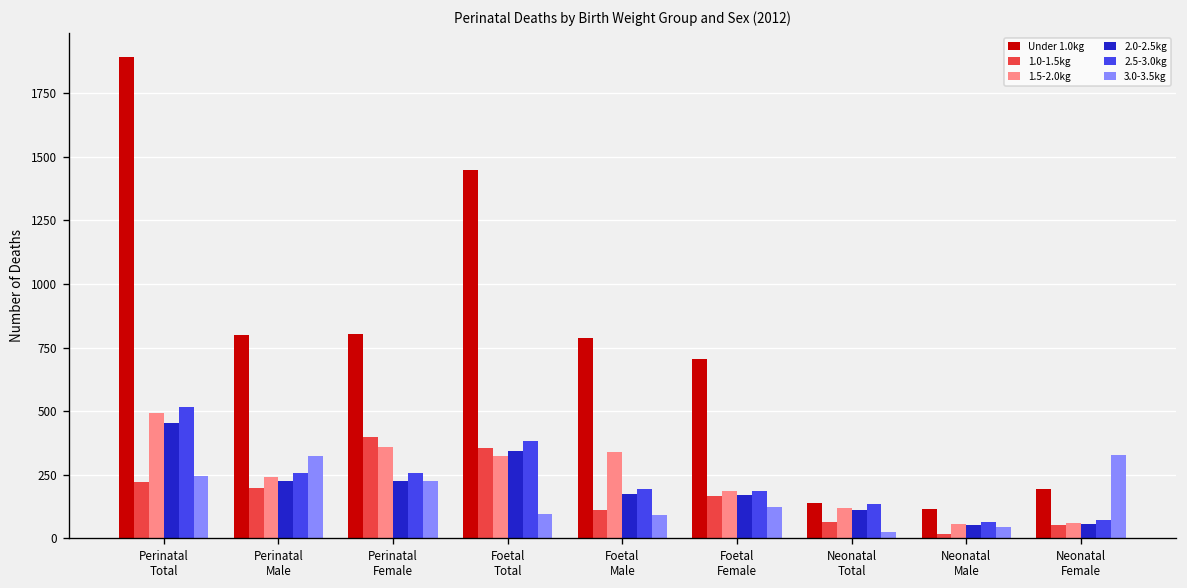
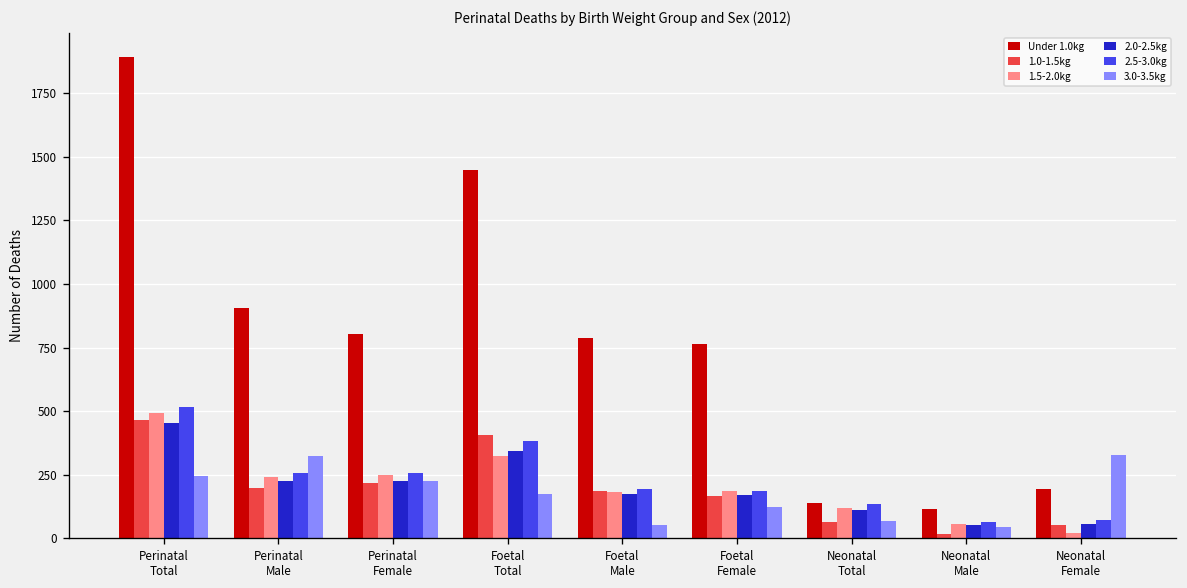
  {
    "Under 1.0kg": {
      "Perinatal Total": 1890,
-     "Perinatal Male": 800,
+     "Perinatal Male": 910,
      "Perinatal Female": 800,
      "Foetal Total": 1450,
      "Foetal Male": 790,
-     "Foetal Female": 710,
+     "Foetal Female": 760,
      "Neonatal Total": 140,
      "Neonatal Male": 120,
      "Neonatal Female": 190
    },
    "1.0-1.5kg": {
-     "Perinatal Total": 220,
+     "Perinatal Total": 470,
      "Perinatal Male": 200,
-     "Perinatal Female": 400,
-     "Foetal Total": 360,
-     "Foetal Male": 110,
+     "Perinatal Female": 220,
+     "Foetal Total": 410,
+     "Foetal Male": 190,
      "Foetal Female": 170,
      "Neonatal Total": 70,
      "Neonatal Male": 20,
      "Neonatal Female": 50
    },
    "1.5-2.0kg": {
      "Perinatal Total": 490,
      "Perinatal Male": 240,
-     "Perinatal Female": 360,
+     "Perinatal Female": 250,
      "Foetal Total": 320,
-     "Foetal Male": 340,
+     "Foetal Male": 180,
      "Foetal Female": 190,
      "Neonatal Total": 120,
      "Neonatal Male": 60,
-     "Neonatal Female": 60
+     "Neonatal Female": 20
    },
    "3.0-3.5kg": {
      "Perinatal Total": 240,
      "Perinatal Male": 320,
      "Perinatal Female": 230,
-     "Foetal Total": 100,
-     "Foetal Male": 90,
+     "Foetal Total": 180,
+     "Foetal Male": 50,
      "Foetal Female": 120,
-     "Neonatal Total": 30,
+     "Neonatal Total": 70,
      "Neonatal Male": 50,
      "Neonatal Female": 330
    }
  }
